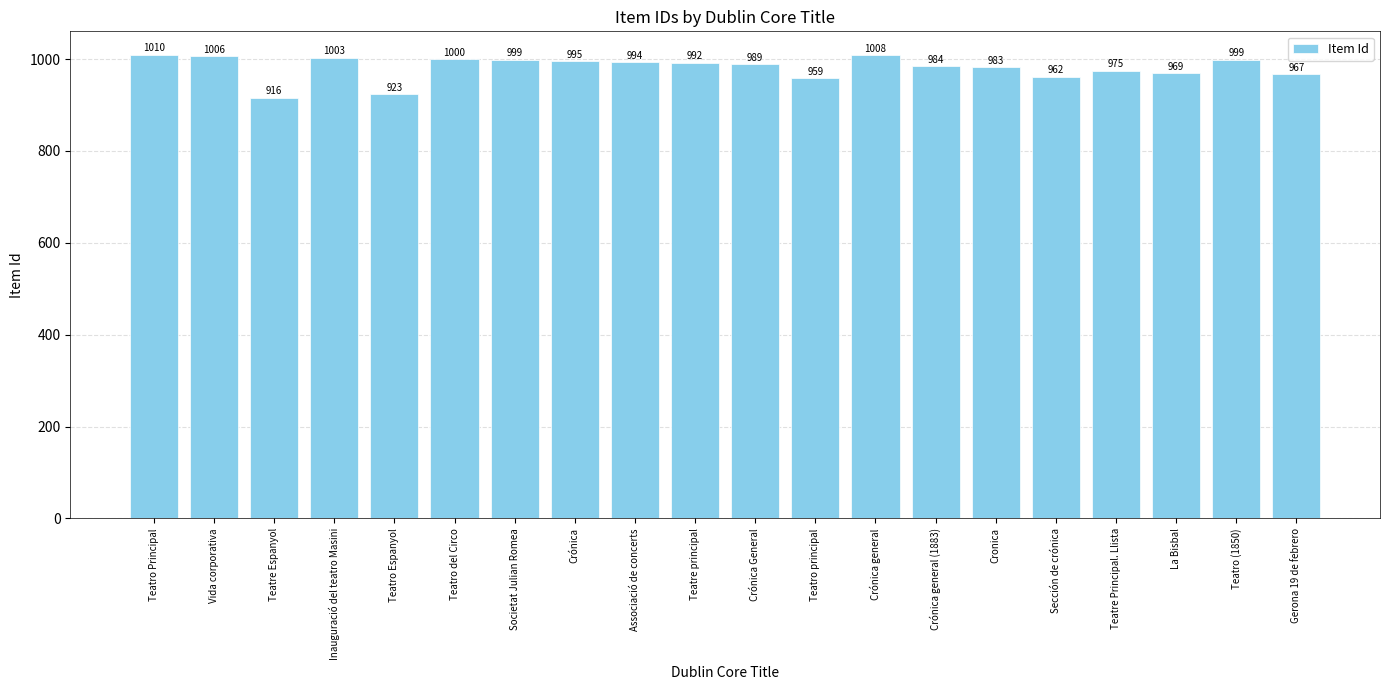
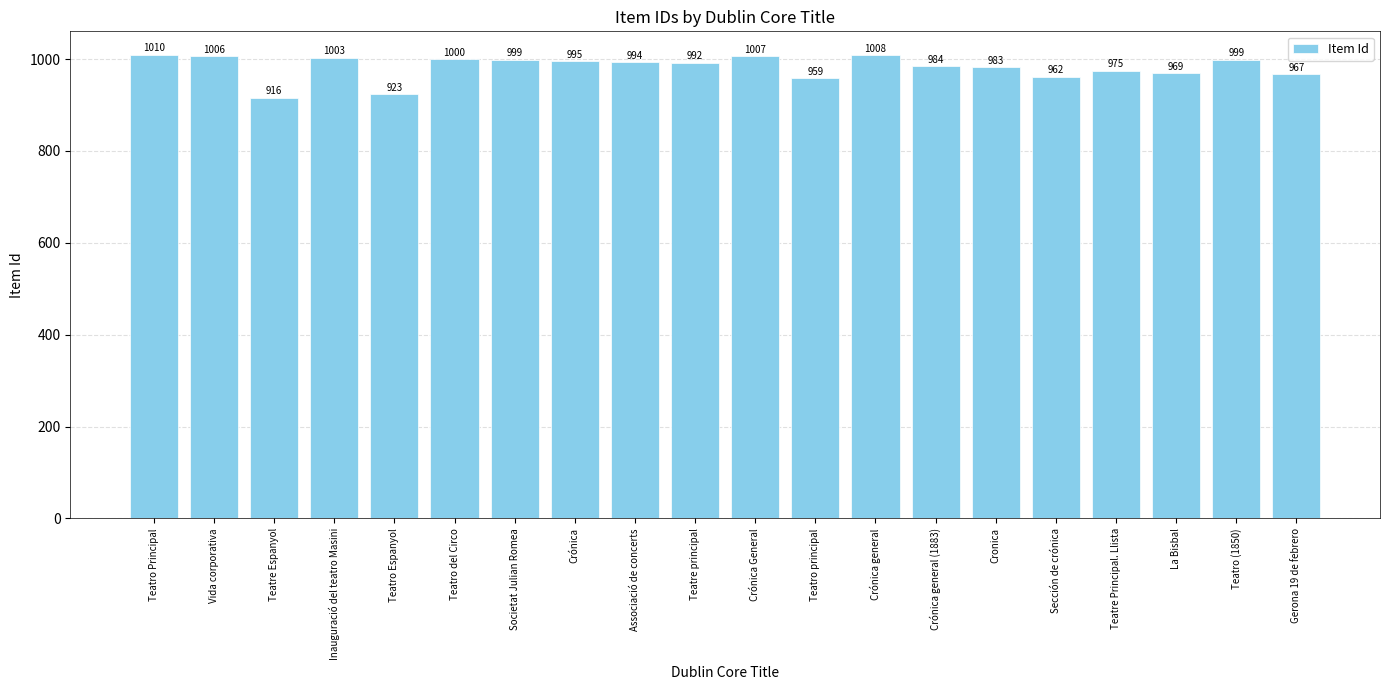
  {
    "Teatro Principal": 1010,
    "Vida corporativa": 1006,
    "Teatre Espanyol": 916,
    "Inauguració del teatro Masini": 1003,
    "Teatro Espanyol": 923,
    "Teatro del Circo": 1000,
    "Societat Julian Romea": 999,
    "Crónica": 995,
    "Associació de concerts": 994,
    "Teatre principal": 992,
-   "Crónica General": 989,
+   "Crónica General": 1007,
    "Teatro principal": 959,
    "Crónica general": 1008,
    "Crónica general (1883)": 984,
    "Cronica": 983,
    "Sección de crónica": 962,
    "Teatre Principal. Llista": 975,
    "La Bisbal": 969,
    "Teatro (1850)": 999,
    "Gerona 19 de febrero": 967
  }
